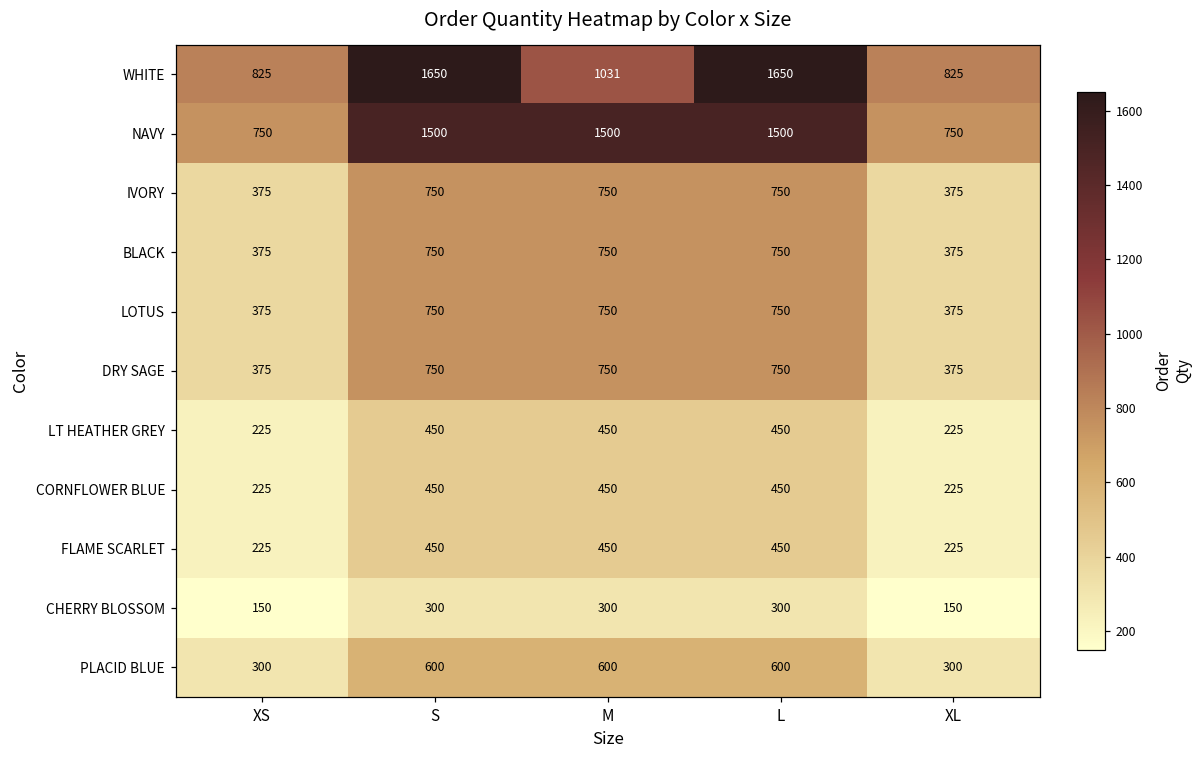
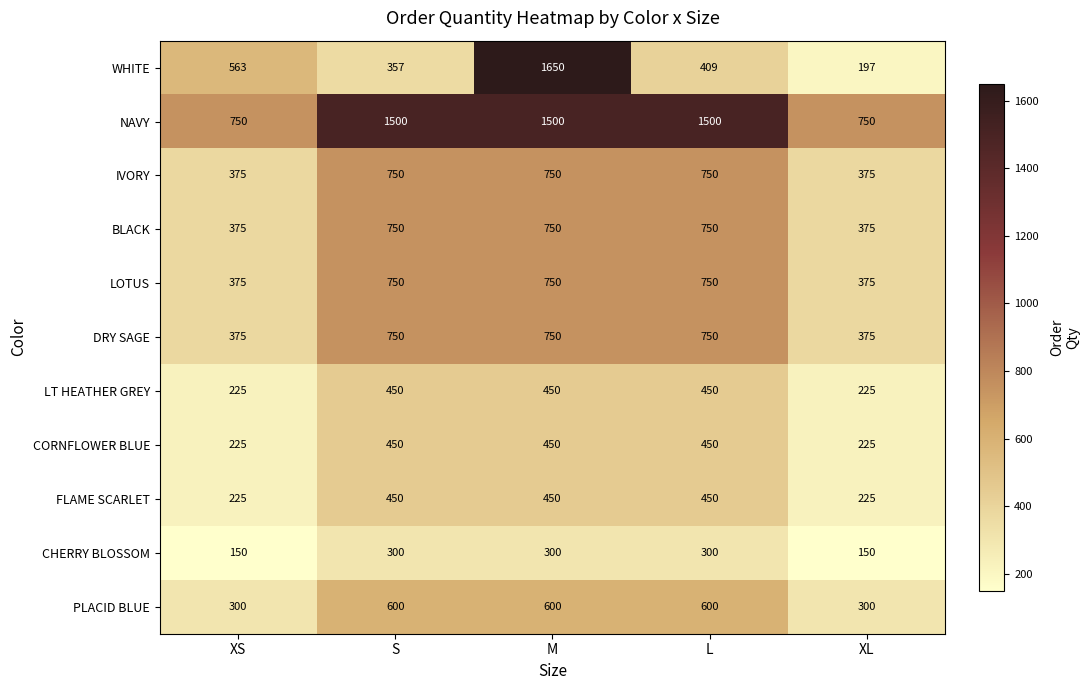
  {
    "WHITE": {
-     "XS": 825,
-     "S": 1650,
-     "M": 1031,
-     "L": 1650,
-     "XL": 825
+     "XS": 563,
+     "S": 357,
+     "M": 1650,
+     "L": 409,
+     "XL": 197
    },
    "NAVY": {
      "XS": 750,
      "S": 1500,
      "M": 1500,
      "L": 1500,
      "XL": 750
    },
    "IVORY": {
      "XS": 375,
      "S": 750,
      "M": 750,
      "L": 750,
      "XL": 375
    },
    "BLACK": {
      "XS": 375,
      "S": 750,
      "M": 750,
      "L": 750,
      "XL": 375
    },
    "LOTUS": {
      "XS": 375,
      "S": 750,
      "M": 750,
      "L": 750,
      "XL": 375
    },
    "DRY SAGE": {
      "XS": 375,
      "S": 750,
      "M": 750,
      "L": 750,
      "XL": 375
    },
    "LT HEATHER GREY": {
      "XS": 225,
      "S": 450,
      "M": 450,
      "L": 450,
      "XL": 225
    },
    "CORNFLOWER BLUE": {
      "XS": 225,
      "S": 450,
      "M": 450,
      "L": 450,
      "XL": 225
    },
    "FLAME SCARLET": {
      "XS": 225,
      "S": 450,
      "M": 450,
      "L": 450,
      "XL": 225
    },
    "CHERRY BLOSSOM": {
      "XS": 150,
      "S": 300,
      "M": 300,
      "L": 300,
      "XL": 150
    },
    "PLACID BLUE": {
      "XS": 300,
      "S": 600,
      "M": 600,
      "L": 600,
      "XL": 300
    }
  }
